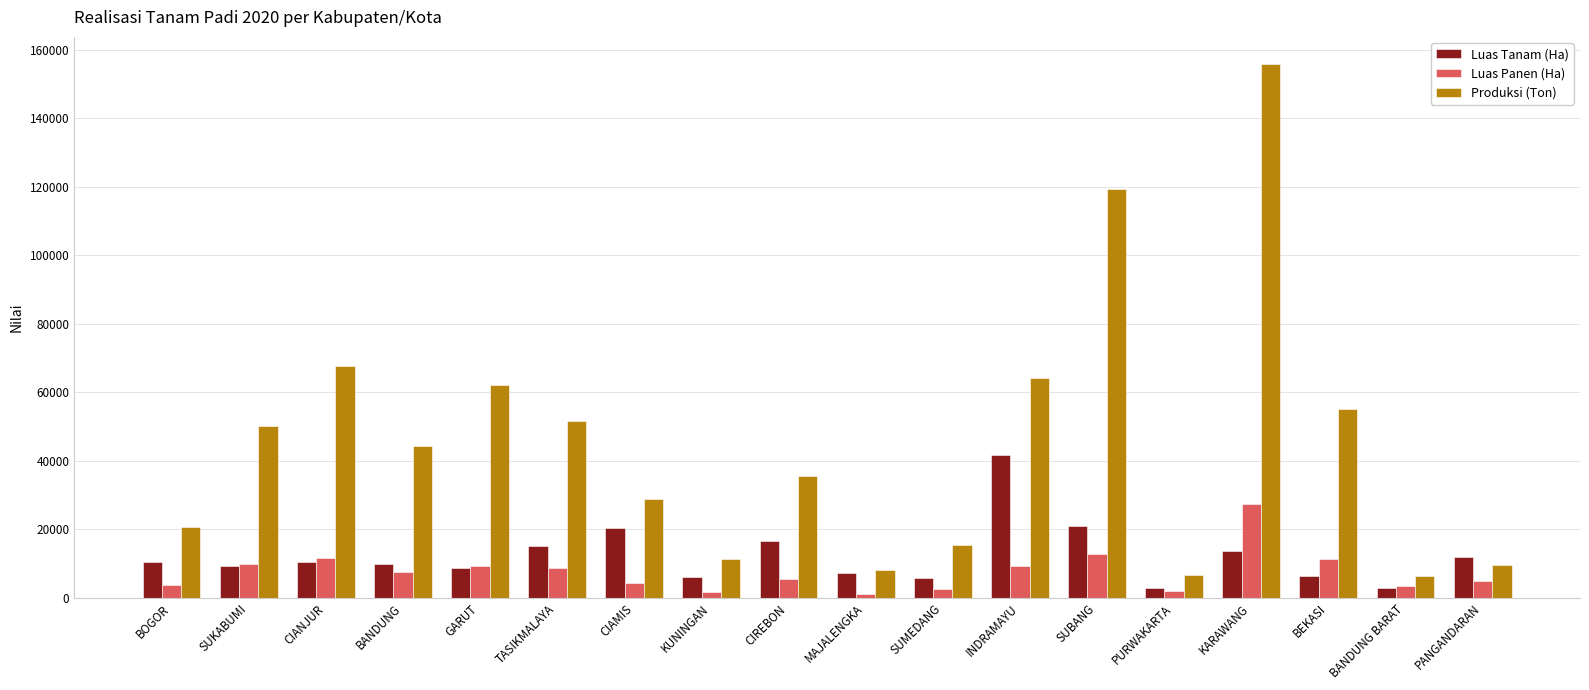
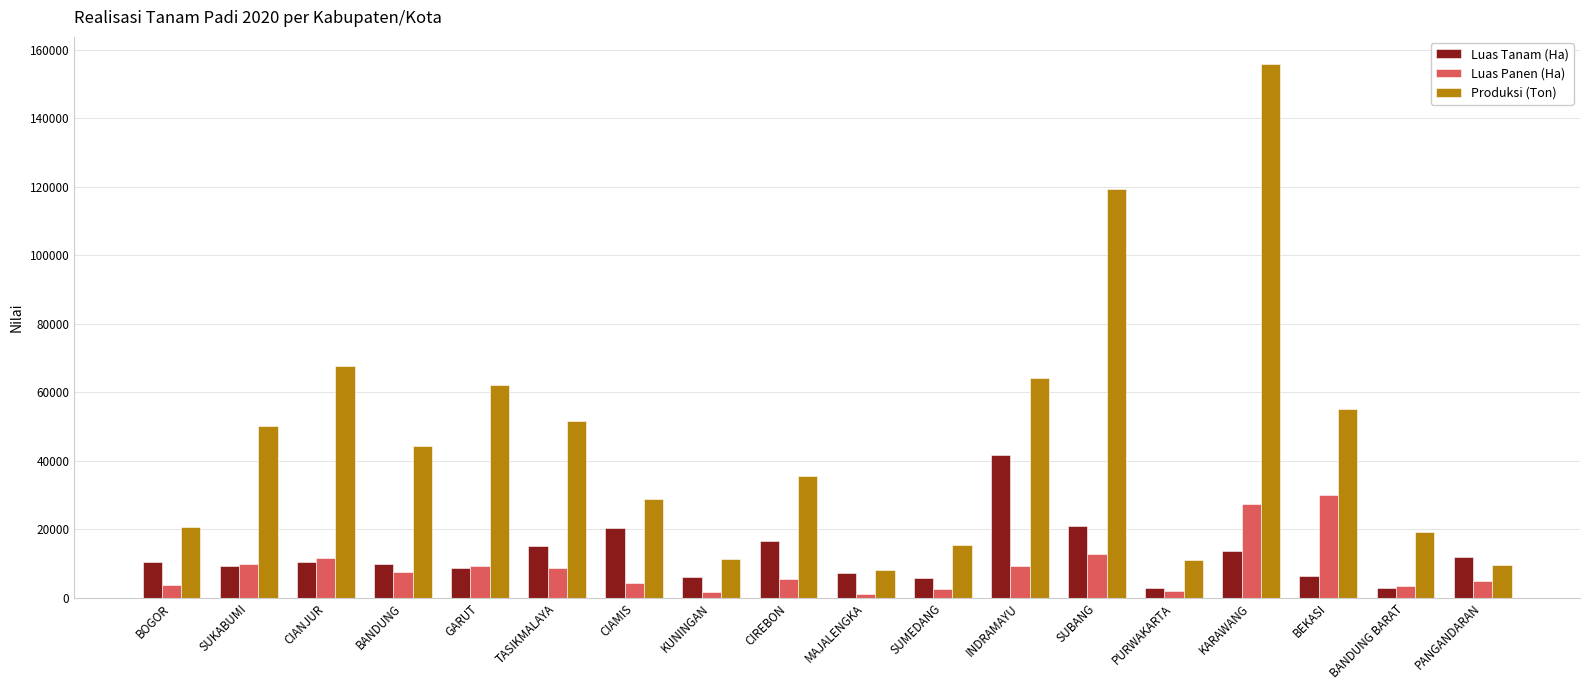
  {
    "Luas Tanam (Ha)": {
      "BOGOR": 11000,
      "SUKABUMI": 9000,
      "CIANJUR": 10000,
      "BANDUNG": 10000,
      "GARUT": 9000,
      "TASIKMALAYA": 15000,
      "CIAMIS": 21000,
      "KUNINGAN": 6000,
      "CIREBON": 17000,
      "MAJALENGKA": 7000,
      "SUMEDANG": 6000,
      "INDRAMAYU": 42000,
      "SUBANG": 21000,
      "PURWAKARTA": 3000,
      "KARAWANG": 14000,
      "BEKASI": 7000,
      "BANDUNG BARAT": 3000,
      "PANGANDARAN": 12000
    },
    "Luas Panen (Ha)": {
      "BOGOR": 4000,
      "SUKABUMI": 10000,
      "CIANJUR": 12000,
      "BANDUNG": 8000,
      "GARUT": 9000,
      "TASIKMALAYA": 9000,
      "CIAMIS": 4000,
      "KUNINGAN": 2000,
      "CIREBON": 6000,
      "MAJALENGKA": 1000,
      "SUMEDANG": 3000,
      "INDRAMAYU": 9000,
      "SUBANG": 13000,
      "PURWAKARTA": 2000,
      "KARAWANG": 27000,
-     "BEKASI": 12000,
+     "BEKASI": 30000,
      "BANDUNG BARAT": 4000,
      "PANGANDARAN": 5000
    },
    "Produksi (Ton)": {
      "BOGOR": 21000,
      "SUKABUMI": 50000,
      "CIANJUR": 68000,
      "BANDUNG": 44000,
      "GARUT": 62000,
      "TASIKMALAYA": 52000,
      "CIAMIS": 29000,
      "KUNINGAN": 11000,
      "CIREBON": 36000,
      "MAJALENGKA": 8000,
      "SUMEDANG": 15000,
      "INDRAMAYU": 64000,
      "SUBANG": 119000,
-     "PURWAKARTA": 7000,
+     "PURWAKARTA": 11000,
      "KARAWANG": 156000,
      "BEKASI": 55000,
-     "BANDUNG BARAT": 6000,
+     "BANDUNG BARAT": 19000,
      "PANGANDARAN": 10000
    }
  }
